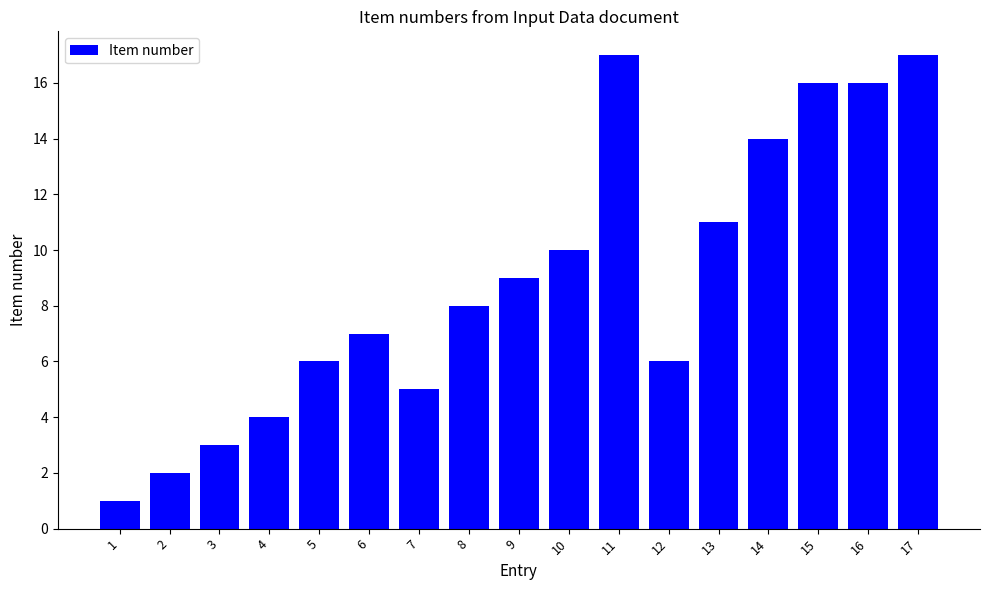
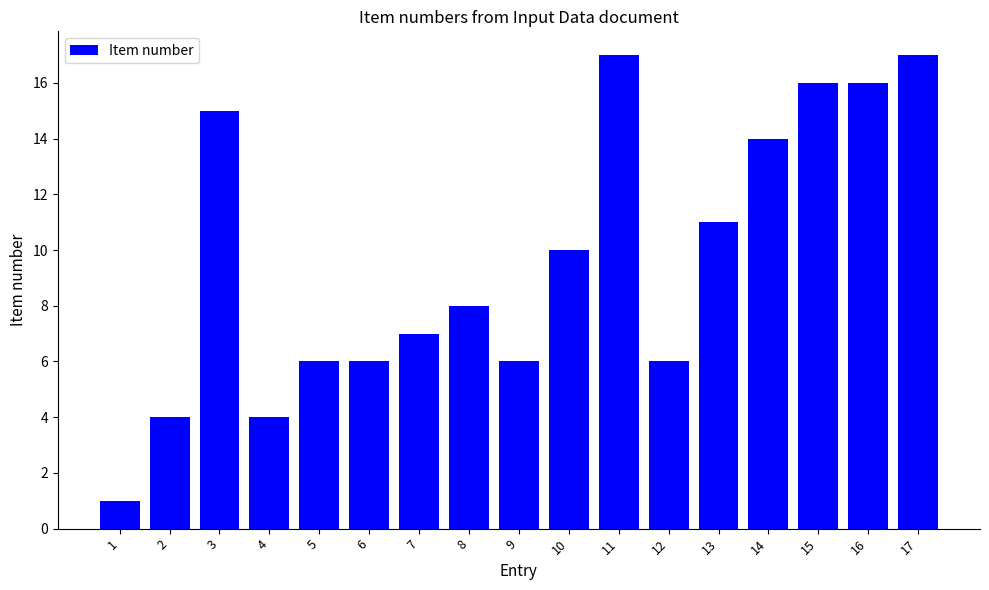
  {
    "1": 1,
-   "2": 2,
-   "3": 3,
+   "2": 4,
+   "3": 15,
    "4": 4,
    "5": 6,
-   "6": 7,
-   "7": 5,
+   "6": 6,
+   "7": 7,
    "8": 8,
-   "9": 9,
+   "9": 6,
    "10": 10,
    "11": 17,
    "12": 6,
    "13": 11,
    "14": 14,
    "15": 16,
    "16": 16,
    "17": 17
  }
